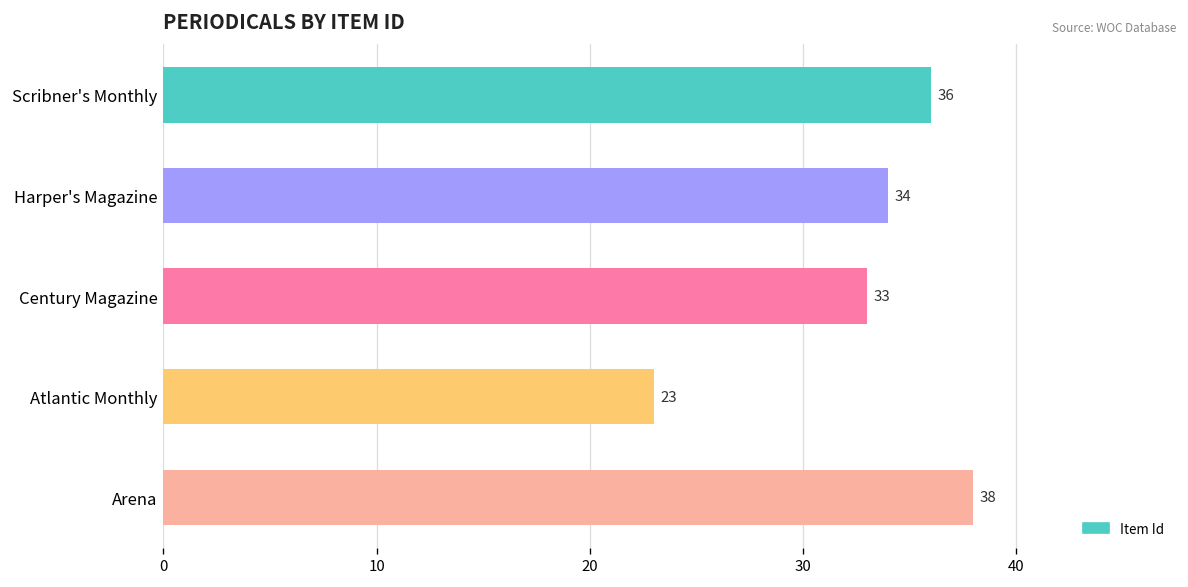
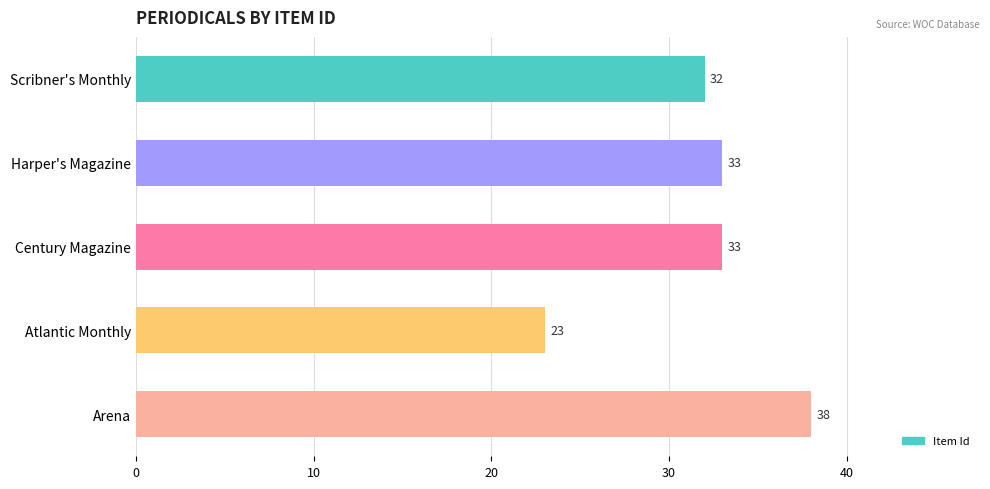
  {
-   "Scribner's Monthly": 36,
-   "Harper's Magazine": 34,
+   "Scribner's Monthly": 32,
+   "Harper's Magazine": 33,
    "Century Magazine": 33,
    "Atlantic Monthly": 23,
    "Arena": 38
  }
